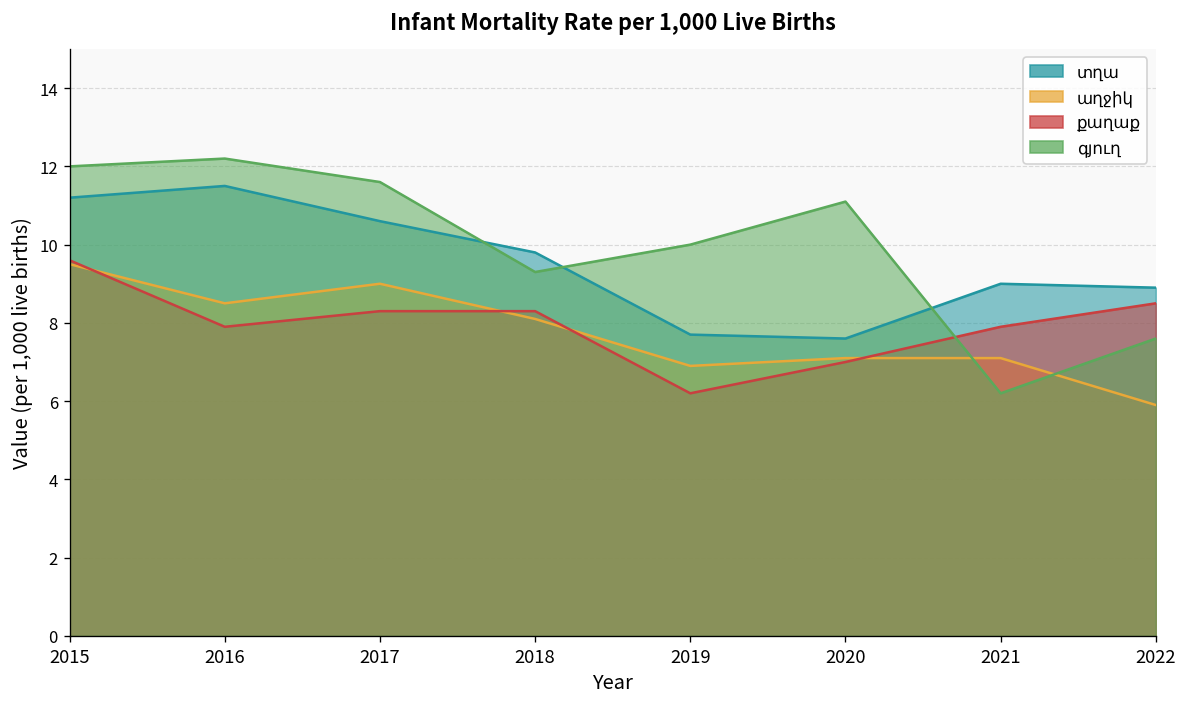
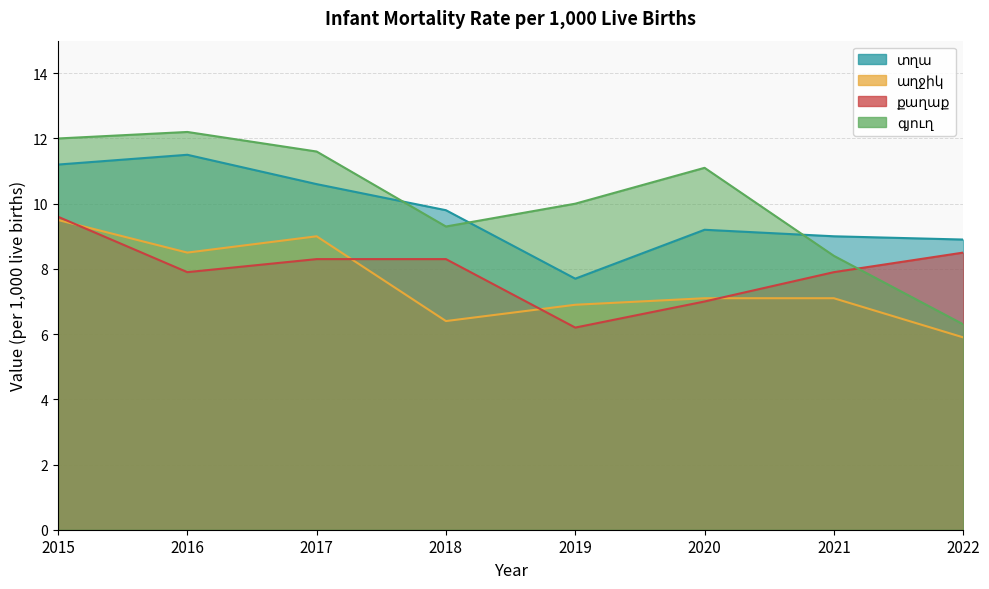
  {
    "տղա": {
      "2015": 11.2,
      "2016": 11.5,
      "2017": 10.6,
      "2018": 9.8,
      "2019": 7.7,
-     "2020": 7.6,
+     "2020": 9.2,
      "2021": 9.0,
      "2022": 8.9
    },
    "աղջիկ": {
      "2015": 9.5,
      "2016": 8.5,
      "2017": 9.0,
-     "2018": 8.1,
+     "2018": 6.4,
      "2019": 6.9,
      "2020": 7.1,
      "2021": 7.1,
      "2022": 5.9
    },
    "քաղաք": {
      "2015": 9.6,
      "2016": 7.9,
      "2017": 8.3,
      "2018": 8.3,
      "2019": 6.2,
      "2020": 7.0,
      "2021": 7.9,
      "2022": 8.5
    },
    "գյուղ": {
      "2015": 12.0,
      "2016": 12.2,
      "2017": 11.6,
      "2018": 9.3,
      "2019": 10.0,
      "2020": 11.1,
-     "2021": 6.2,
-     "2022": 7.6
+     "2021": 8.4,
+     "2022": 6.3
    }
  }
